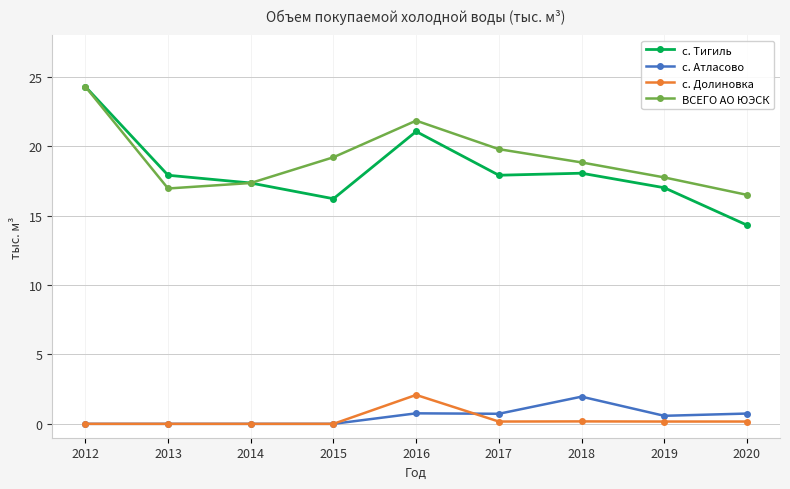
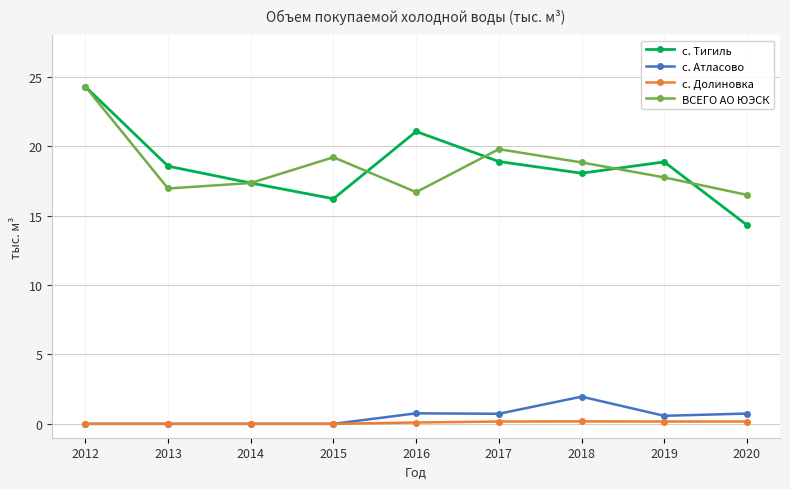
  {
    "с. Тигиль": {
-     "2013": 17.9,
+     "2013": 18.6,
      "2015": 16.2,
      "2016": 21.1,
-     "2017": 17.9,
+     "2017": 18.9,
      "2018": 18.1,
-     "2019": 17.0,
+     "2019": 18.9,
      "2020": 14.3
    },
    "с. Атласово": {
      "2016": 0.8,
      "2017": 0.7,
      "2018": 2.0,
      "2019": 0.6,
      "2020": 0.7
    },
    "с. Долиновка": {
-     "2016": 2.1,
+     "2016": 0.1,
      "2017": 0.2,
      "2018": 0.2,
      "2019": 0.2,
      "2020": 0.2
    },
    "ВСЕГО АО ЮЭСК": {
      "2013": 17.0,
      "2015": 19.2,
-     "2016": 21.8,
+     "2016": 16.7,
      "2017": 19.8,
      "2018": 18.8,
      "2019": 17.7,
      "2020": 16.5
    }
  }
